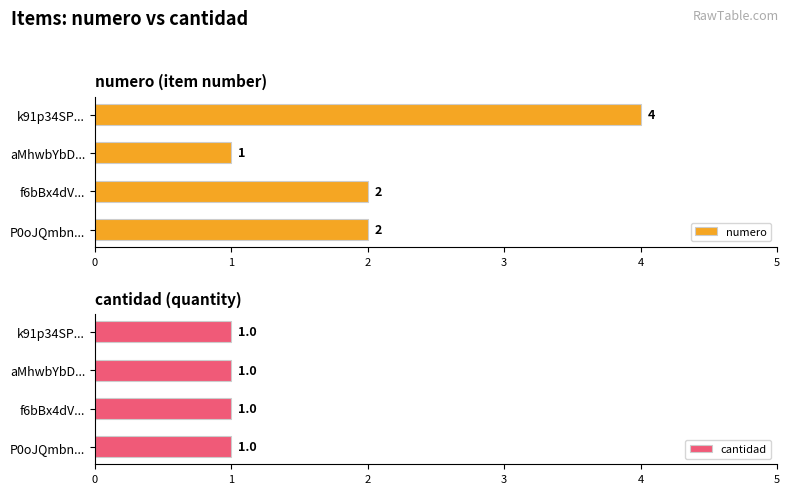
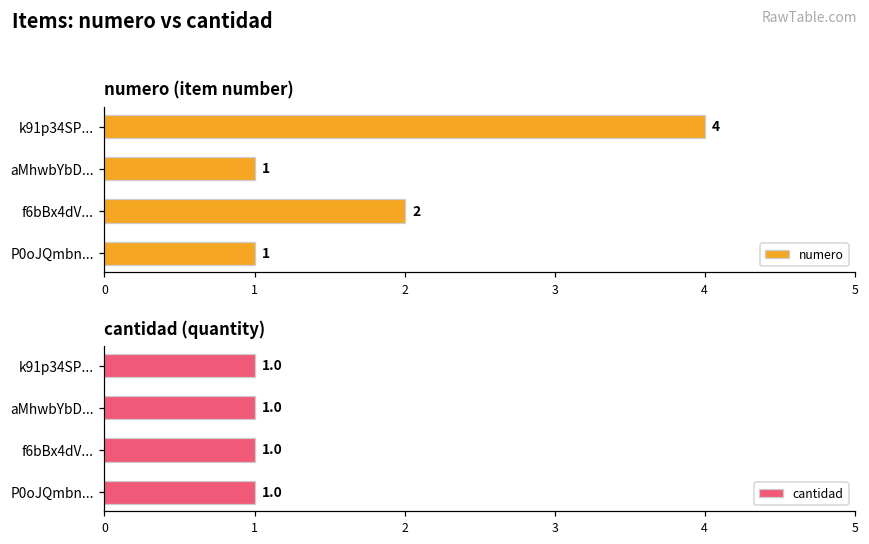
  {
    "numero (item number)": {
      "k91p34SP...": 4,
      "aMhwbYbD...": 1,
      "f6bBx4dV...": 2,
-     "P0oJQmbn...": 2
+     "P0oJQmbn...": 1
    },
    "cantidad (quantity)": {
      "k91p34SP...": 1.0,
      "aMhwbYbD...": 1.0,
      "f6bBx4dV...": 1.0,
      "P0oJQmbn...": 1.0
    }
  }
